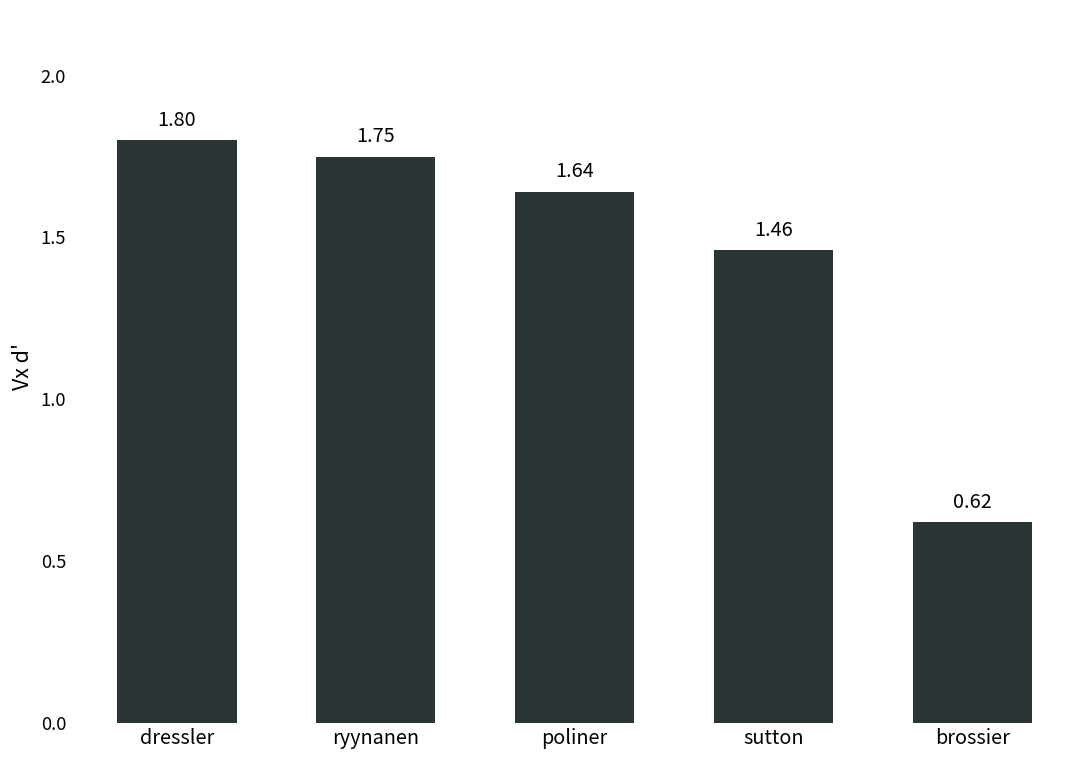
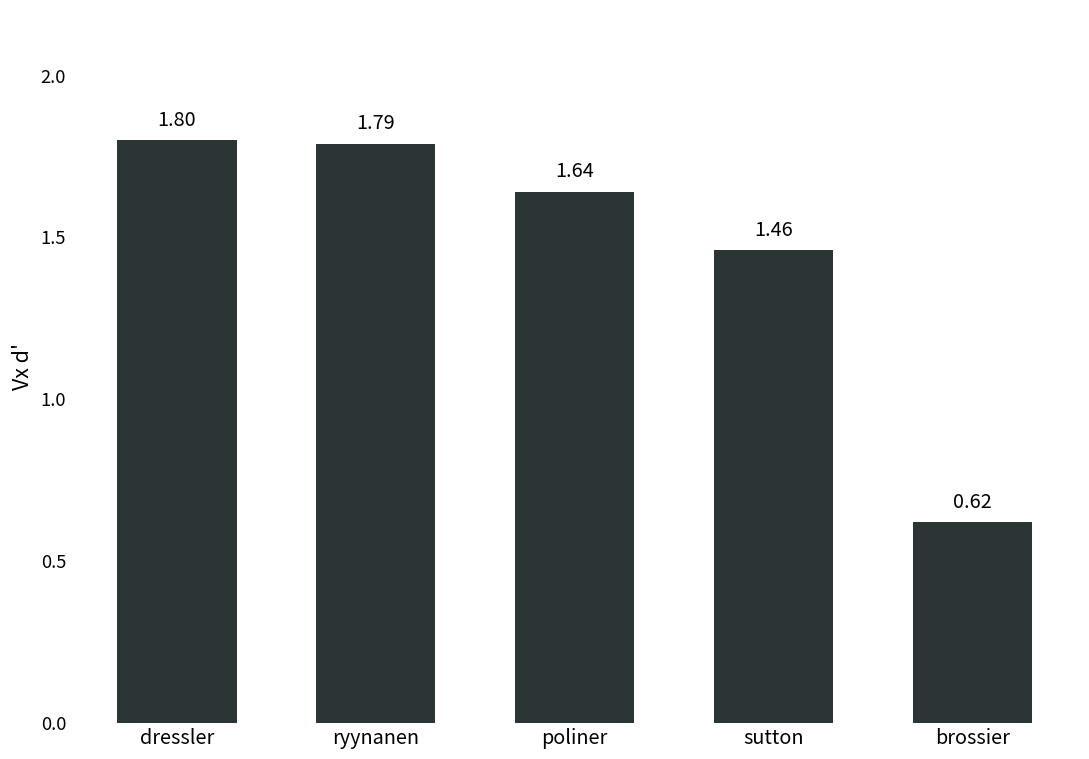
  {
    "dressler": 1.80,
-   "ryynanen": 1.75,
+   "ryynanen": 1.79,
    "poliner": 1.64,
    "sutton": 1.46,
    "brossier": 0.62
  }
